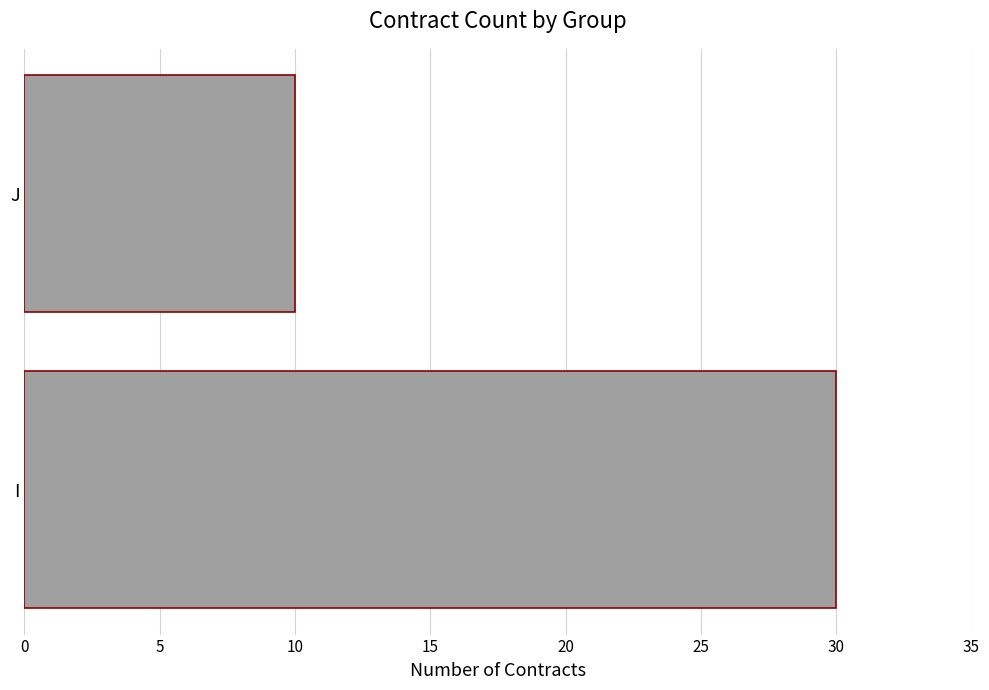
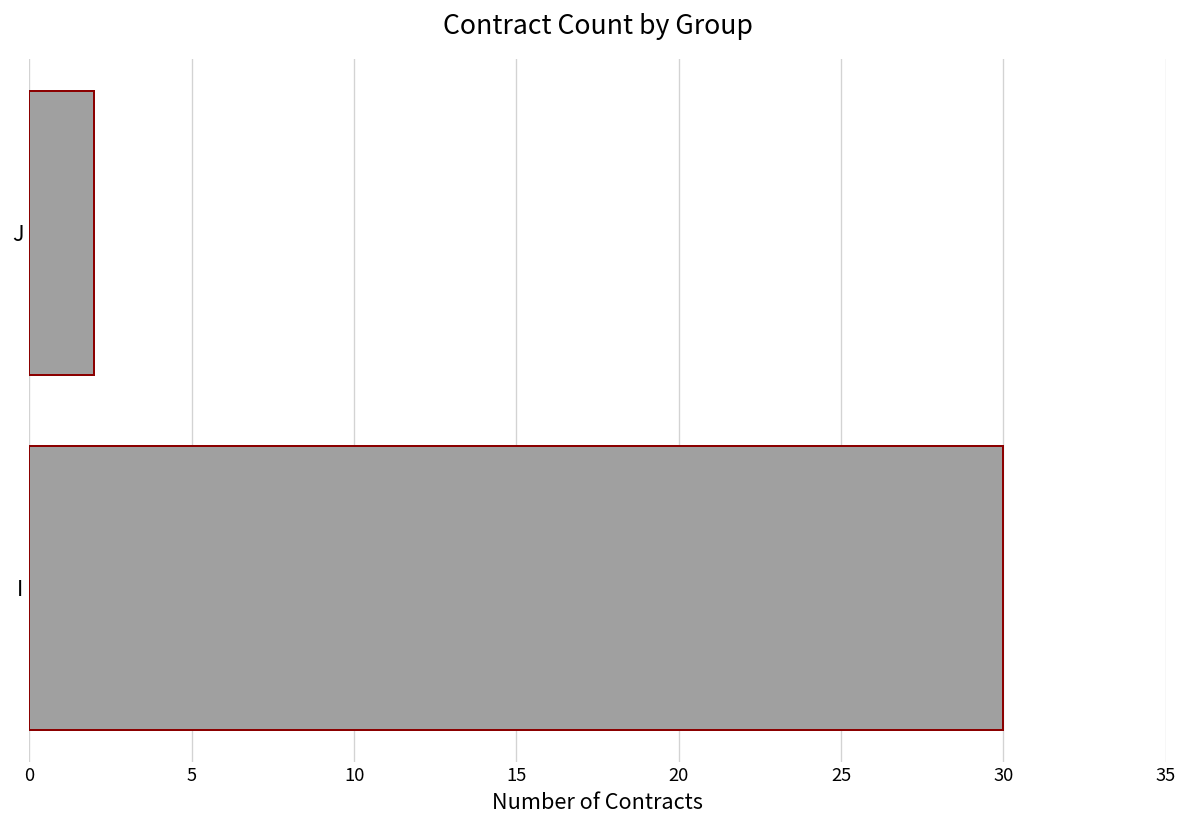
  {
-   "J": 10,
+   "J": 2,
    "I": 30
  }
